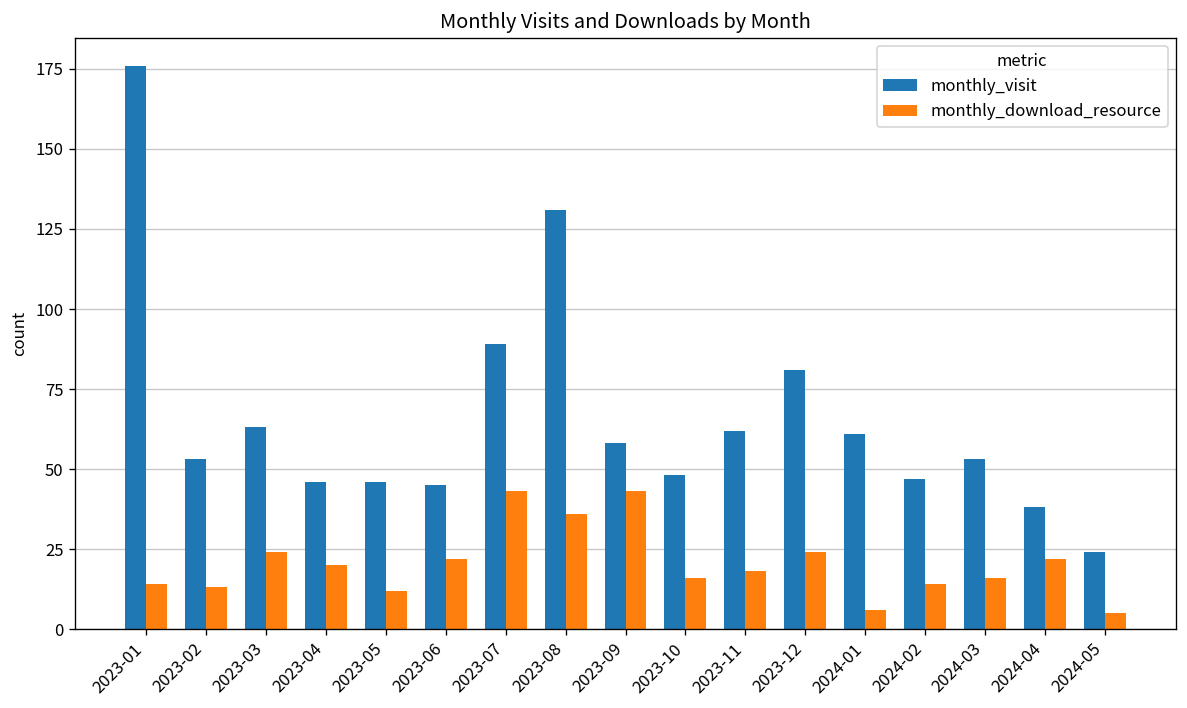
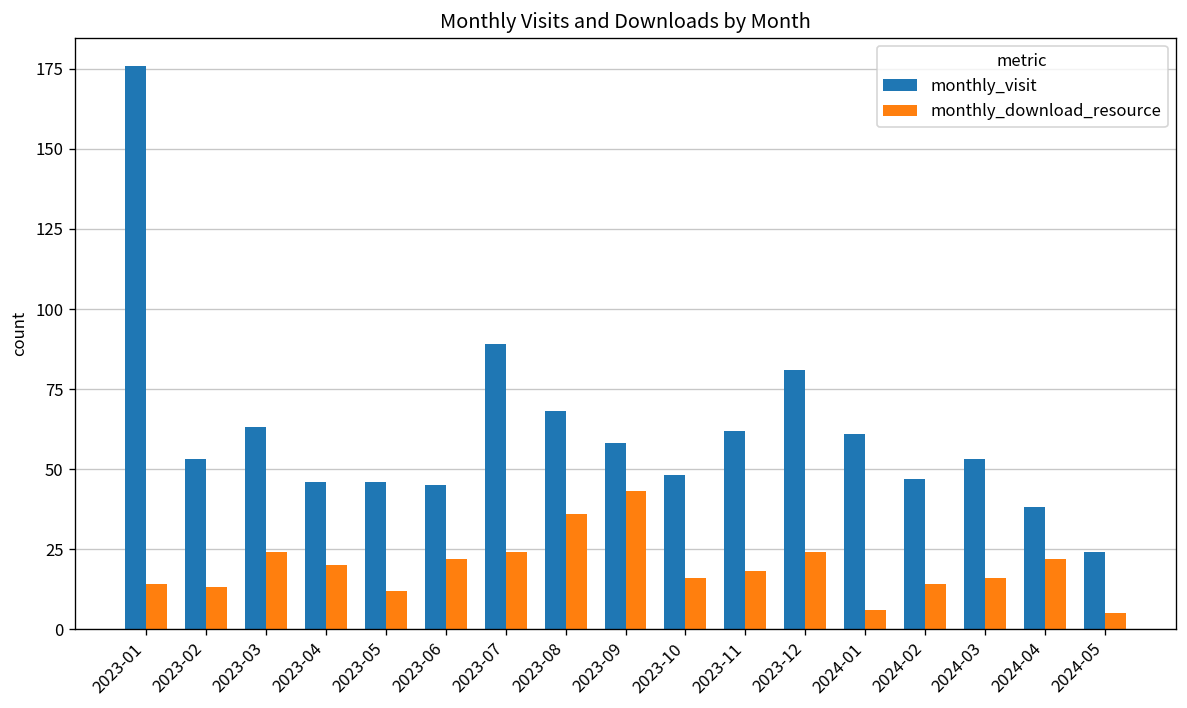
  {
    "monthly_visit": {
      "2023-01": 176,
      "2023-02": 53,
      "2023-03": 63,
      "2023-04": 46,
      "2023-05": 46,
      "2023-06": 45,
      "2023-07": 89,
-     "2023-08": 131,
+     "2023-08": 68,
      "2023-09": 58,
      "2023-10": 48,
      "2023-11": 62,
      "2023-12": 81,
      "2024-01": 61,
      "2024-02": 47,
      "2024-03": 53,
      "2024-04": 38,
      "2024-05": 24
    },
    "monthly_download_resource": {
      "2023-01": 14,
      "2023-02": 13,
      "2023-03": 24,
      "2023-04": 20,
      "2023-05": 12,
      "2023-06": 22,
-     "2023-07": 43,
+     "2023-07": 24,
      "2023-08": 36,
      "2023-09": 43,
      "2023-10": 16,
      "2023-11": 18,
      "2023-12": 24,
      "2024-01": 6,
      "2024-02": 14,
      "2024-03": 16,
      "2024-04": 22,
      "2024-05": 5
    }
  }
